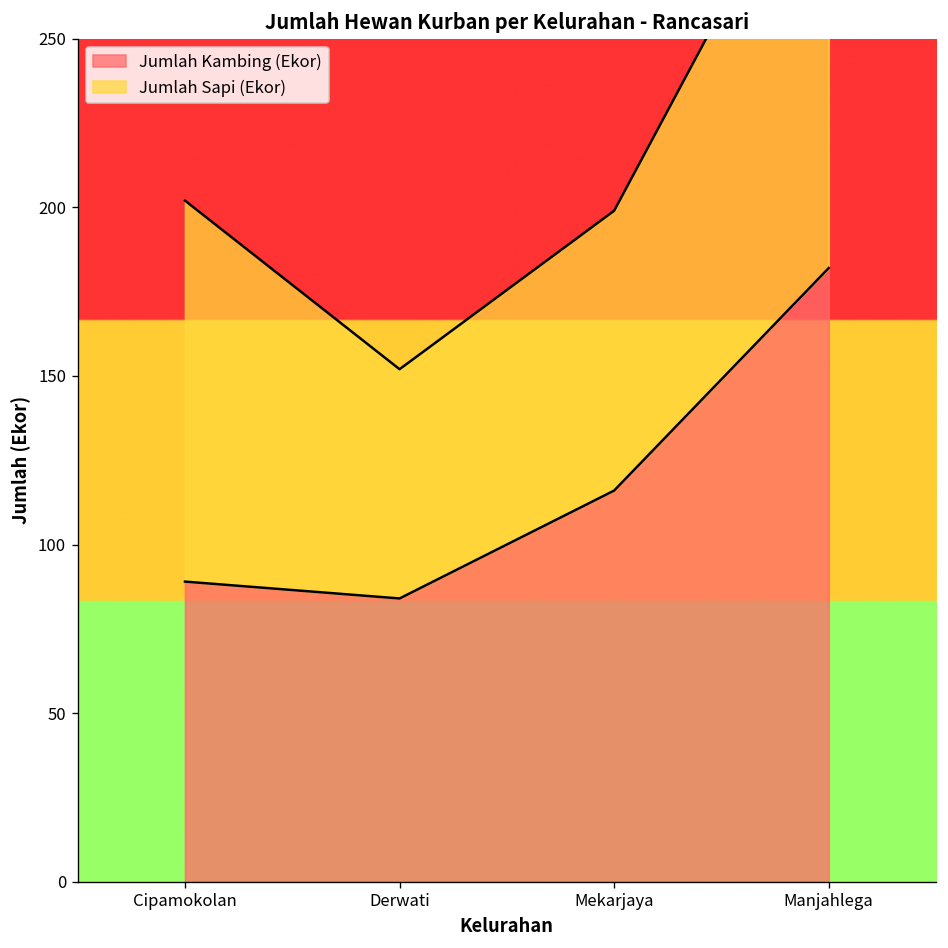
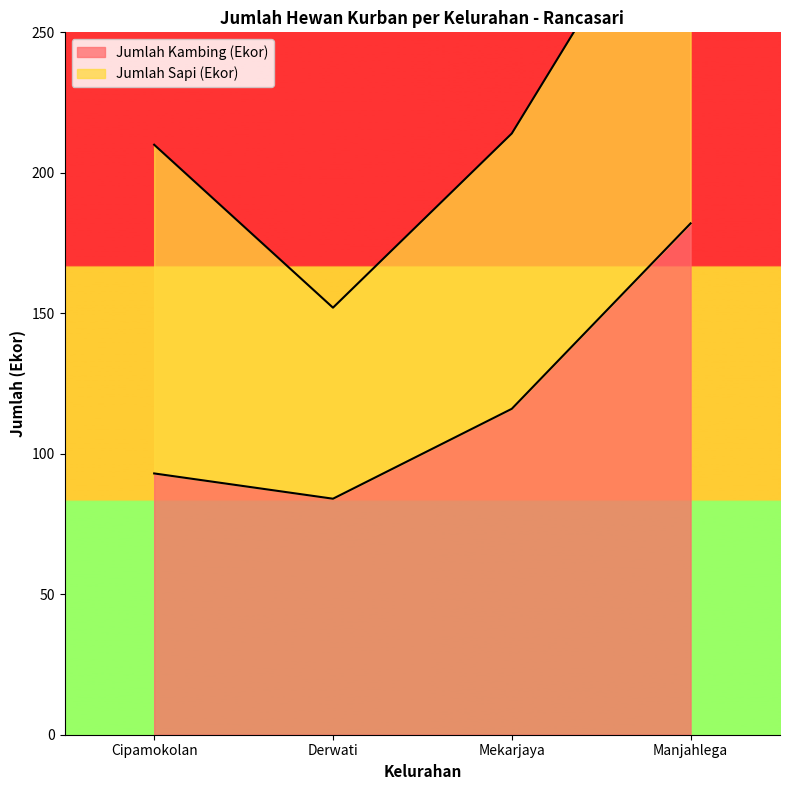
  {
    "Jumlah Kambing (Ekor)": {
-     "Cipamokolan": 89,
+     "Cipamokolan": 93,
      "Derwati": 84,
      "Mekarjaya": 116,
      "Manjahlega": 182
    },
    "Jumlah Sapi (Ekor)": {
-     "Cipamokolan": 113,
+     "Cipamokolan": 117,
      "Derwati": 68,
-     "Mekarjaya": 83
+     "Mekarjaya": 98
    }
  }
